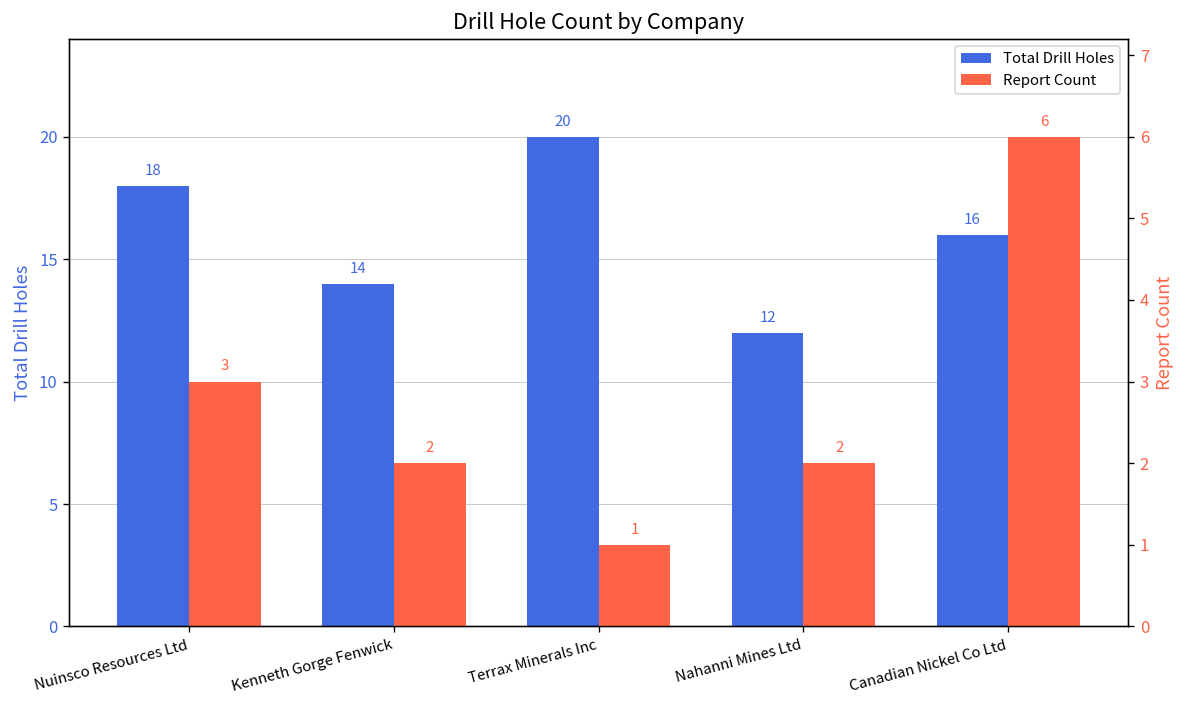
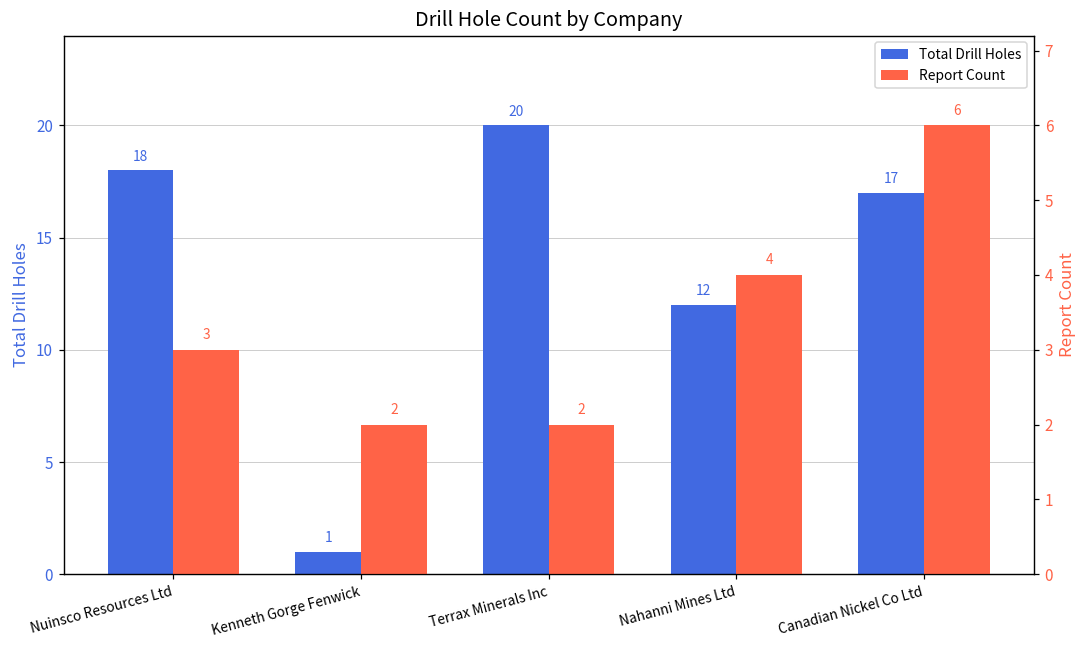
  {
    "Total Drill Holes": {
      "Nuinsco Resources Ltd": 18,
-     "Kenneth Gorge Fenwick": 14,
+     "Kenneth Gorge Fenwick": 1,
      "Terrax Minerals Inc": 20,
      "Nahanni Mines Ltd": 12,
-     "Canadian Nickel Co Ltd": 16
+     "Canadian Nickel Co Ltd": 17
    },
    "Report Count": {
      "Nuinsco Resources Ltd": 3,
      "Kenneth Gorge Fenwick": 2,
-     "Terrax Minerals Inc": 1,
-     "Nahanni Mines Ltd": 2,
+     "Terrax Minerals Inc": 2,
+     "Nahanni Mines Ltd": 4,
      "Canadian Nickel Co Ltd": 6
    }
  }
